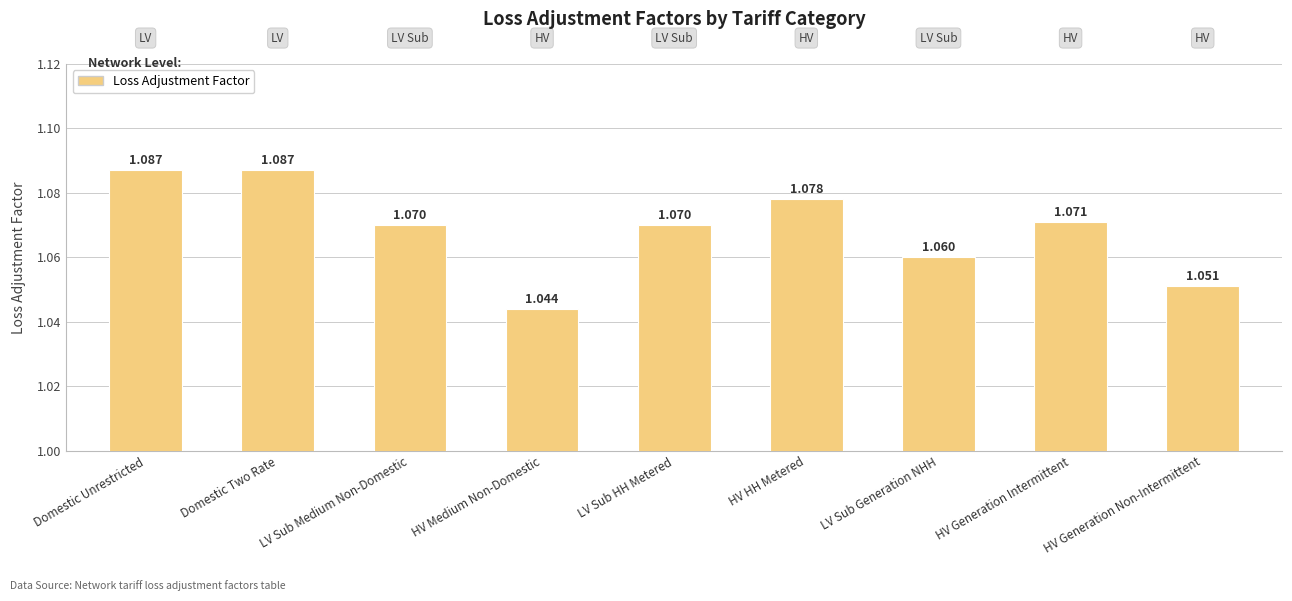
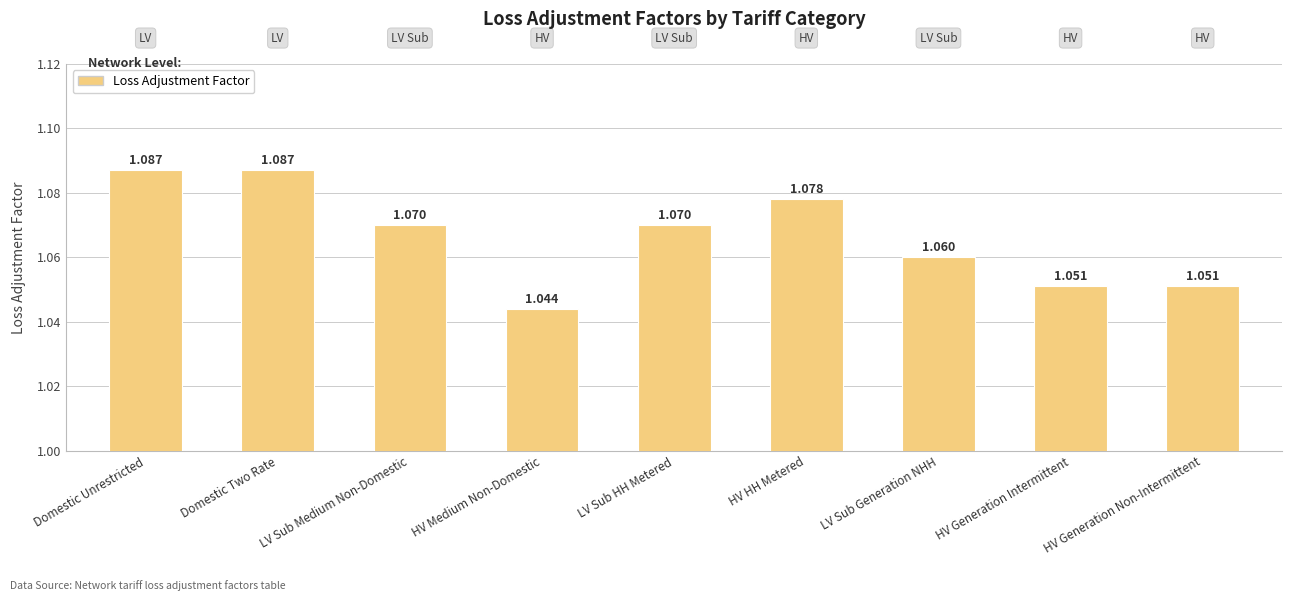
  {
    "Domestic Unrestricted": 1.087,
    "Domestic Two Rate": 1.087,
    "LV Sub Medium Non-Domestic": 1.070,
    "HV Medium Non-Domestic": 1.044,
    "LV Sub HH Metered": 1.070,
    "HV HH Metered": 1.078,
    "LV Sub Generation NHH": 1.060,
-   "HV Generation Intermittent": 1.071,
+   "HV Generation Intermittent": 1.051,
    "HV Generation Non-Intermittent": 1.051
  }
